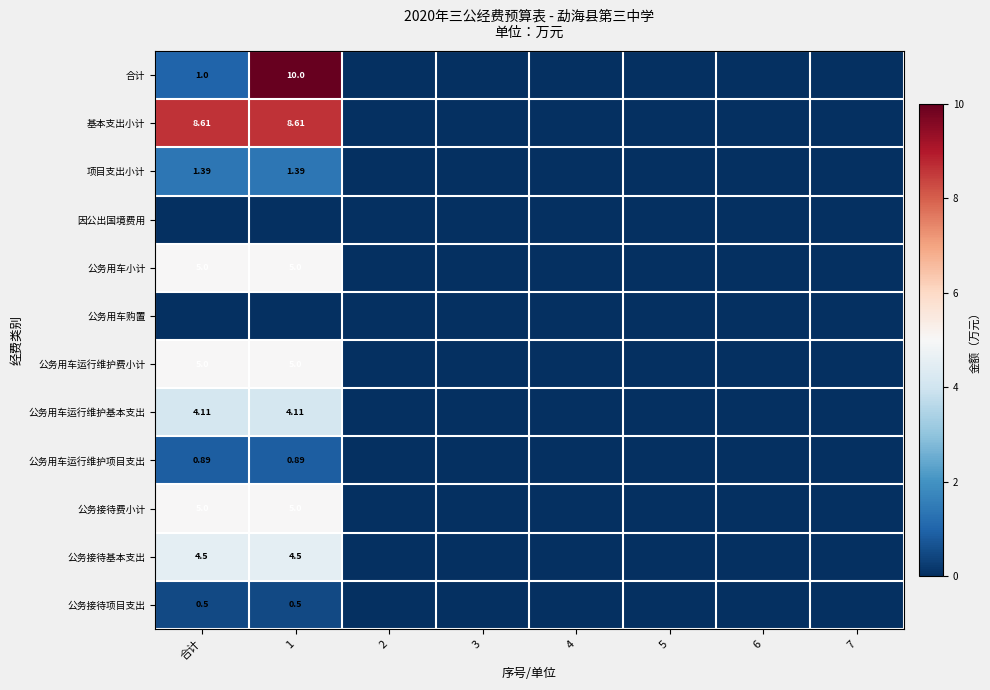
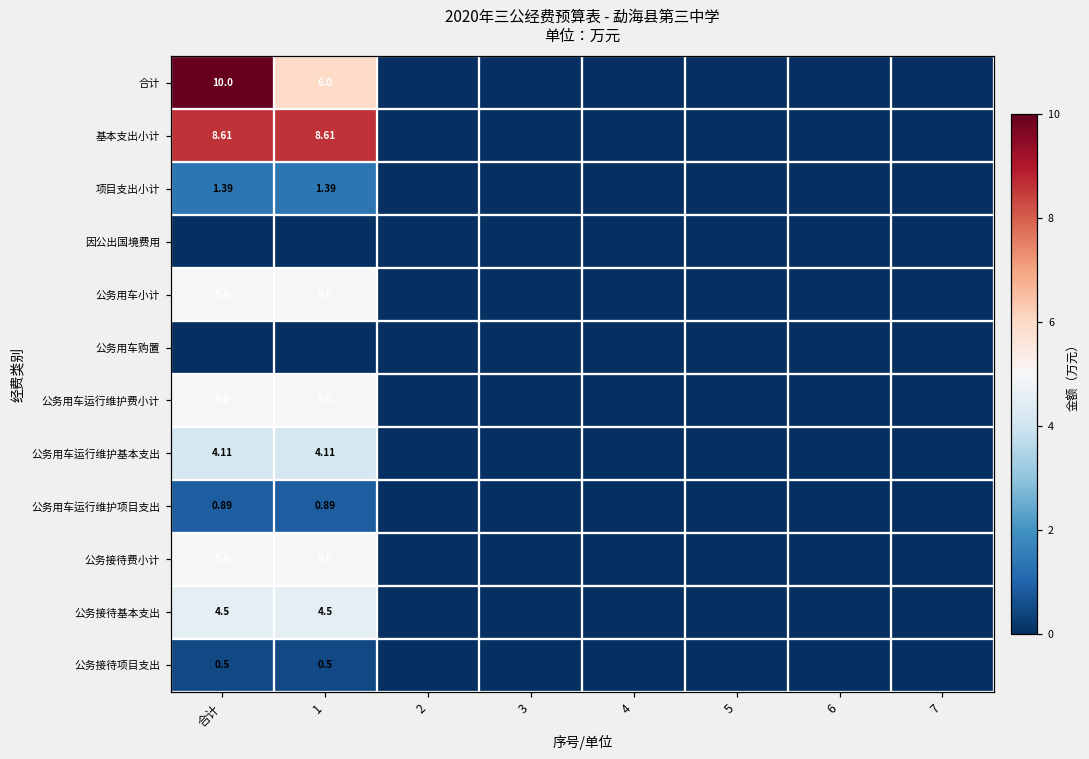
  {
    "合计": {
-     "合计": 1.0,
-     "1": 10.0
+     "合计": 10.0,
+     "1": 6.0
    },
    "基本支出小计": {
      "合计": 8.61,
      "1": 8.61
    },
    "项目支出小计": {
      "合计": 1.39,
      "1": 1.39
    },
    "公务用车运行维护基本支出": {
      "合计": 4.11,
      "1": 4.11
    },
    "公务用车运行维护项目支出": {
      "合计": 0.89,
      "1": 0.89
    },
    "公务接待基本支出": {
      "合计": 4.5,
      "1": 4.5
    },
    "公务接待项目支出": {
      "合计": 0.5,
      "1": 0.5
    }
  }
